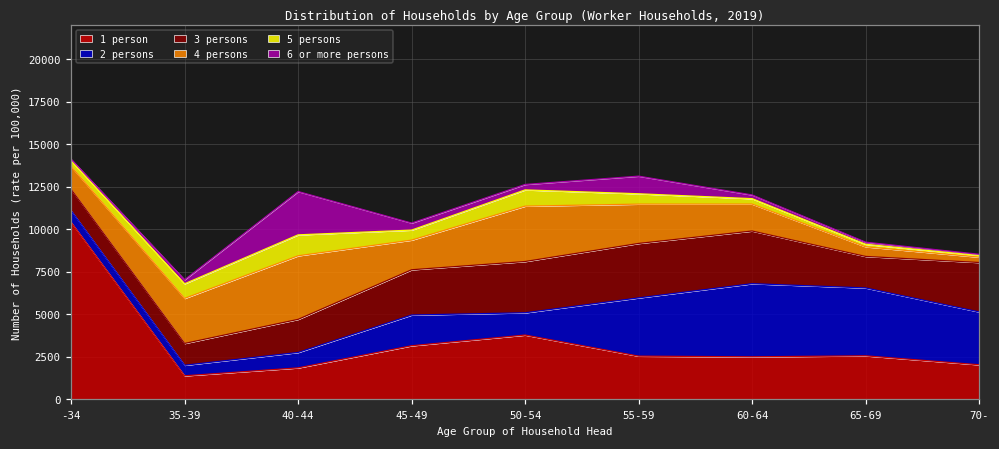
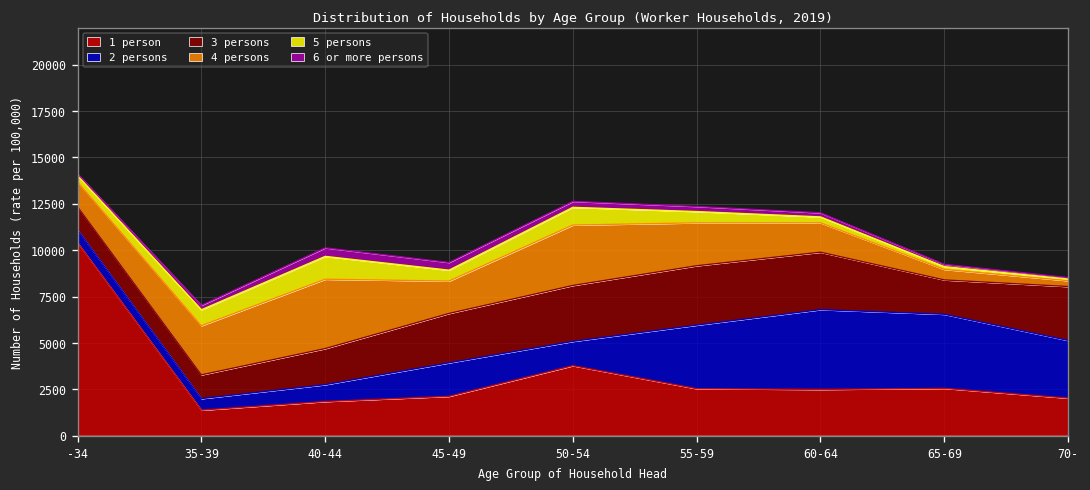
  {
    "1 person": {
      "-34": 10400,
      "35-39": 1400,
      "40-44": 1800,
-     "45-49": 3100,
+     "45-49": 2100,
      "50-54": 3800,
      "55-59": 2500,
      "60-64": 2500,
      "65-69": 2600,
      "70-": 2000
    },
    "2 persons": {
      "-34": 700,
      "35-39": 600,
      "40-44": 900,
      "45-49": 1800,
      "50-54": 1300,
      "55-59": 3400,
      "60-64": 4300,
      "65-69": 4000,
      "70-": 3100
    },
    "3 persons": {
      "-34": 1300,
      "35-39": 1300,
      "40-44": 1900,
      "45-49": 2700,
      "50-54": 3000,
      "55-59": 3200,
      "60-64": 3100,
      "65-69": 1900,
      "70-": 2900
    },
    "4 persons": {
      "-34": 1300,
      "35-39": 2700,
      "40-44": 3700,
      "45-49": 1700,
      "50-54": 3300,
      "55-59": 2300,
      "60-64": 1600
    },
    "5 persons": {
      "35-39": 900,
      "40-44": 1200,
      "45-49": 600,
      "50-54": 1000,
      "55-59": 600,
      "60-64": 300
    },
    "6 or more persons": {
      "35-39": 200,
-     "40-44": 2500,
+     "40-44": 500,
      "45-49": 400,
      "50-54": 300,
-     "55-59": 1000,
+     "55-59": 300,
      "60-64": 200
    }
  }
